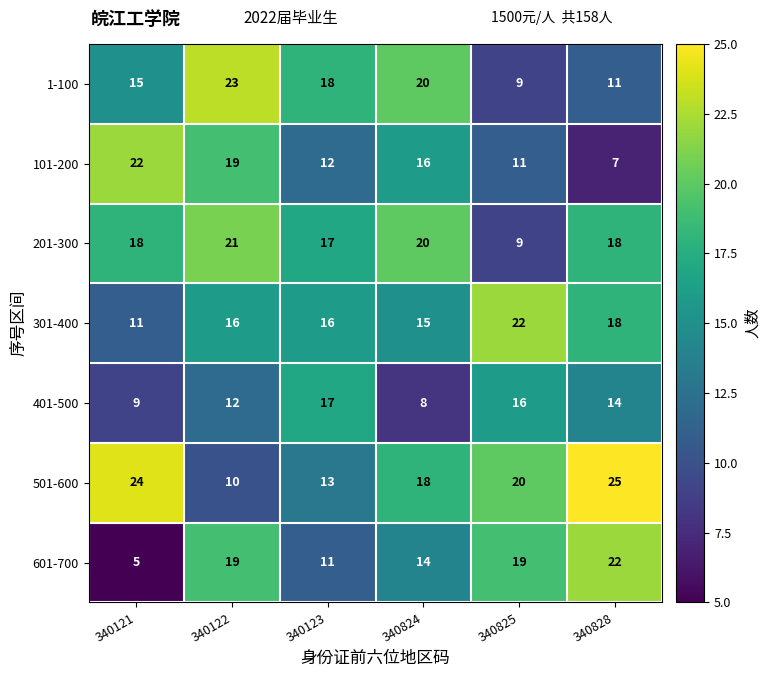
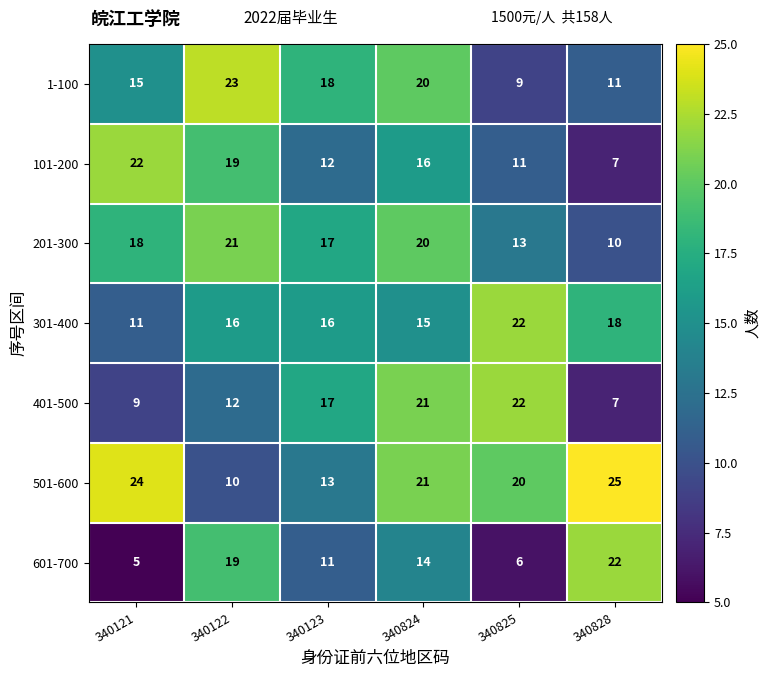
  {
    "1-100": {
      "340121": 15,
      "340122": 23,
      "340123": 18,
      "340824": 20,
      "340825": 9,
      "340828": 11
    },
    "101-200": {
      "340121": 22,
      "340122": 19,
      "340123": 12,
      "340824": 16,
      "340825": 11,
      "340828": 7
    },
    "201-300": {
      "340121": 18,
      "340122": 21,
      "340123": 17,
      "340824": 20,
-     "340825": 9,
-     "340828": 18
+     "340825": 13,
+     "340828": 10
    },
    "301-400": {
      "340121": 11,
      "340122": 16,
      "340123": 16,
      "340824": 15,
      "340825": 22,
      "340828": 18
    },
    "401-500": {
      "340121": 9,
      "340122": 12,
      "340123": 17,
-     "340824": 8,
-     "340825": 16,
-     "340828": 14
+     "340824": 21,
+     "340825": 22,
+     "340828": 7
    },
    "501-600": {
      "340121": 24,
      "340122": 10,
      "340123": 13,
-     "340824": 18,
+     "340824": 21,
      "340825": 20,
      "340828": 25
    },
    "601-700": {
      "340121": 5,
      "340122": 19,
      "340123": 11,
      "340824": 14,
-     "340825": 19,
+     "340825": 6,
      "340828": 22
    }
  }
